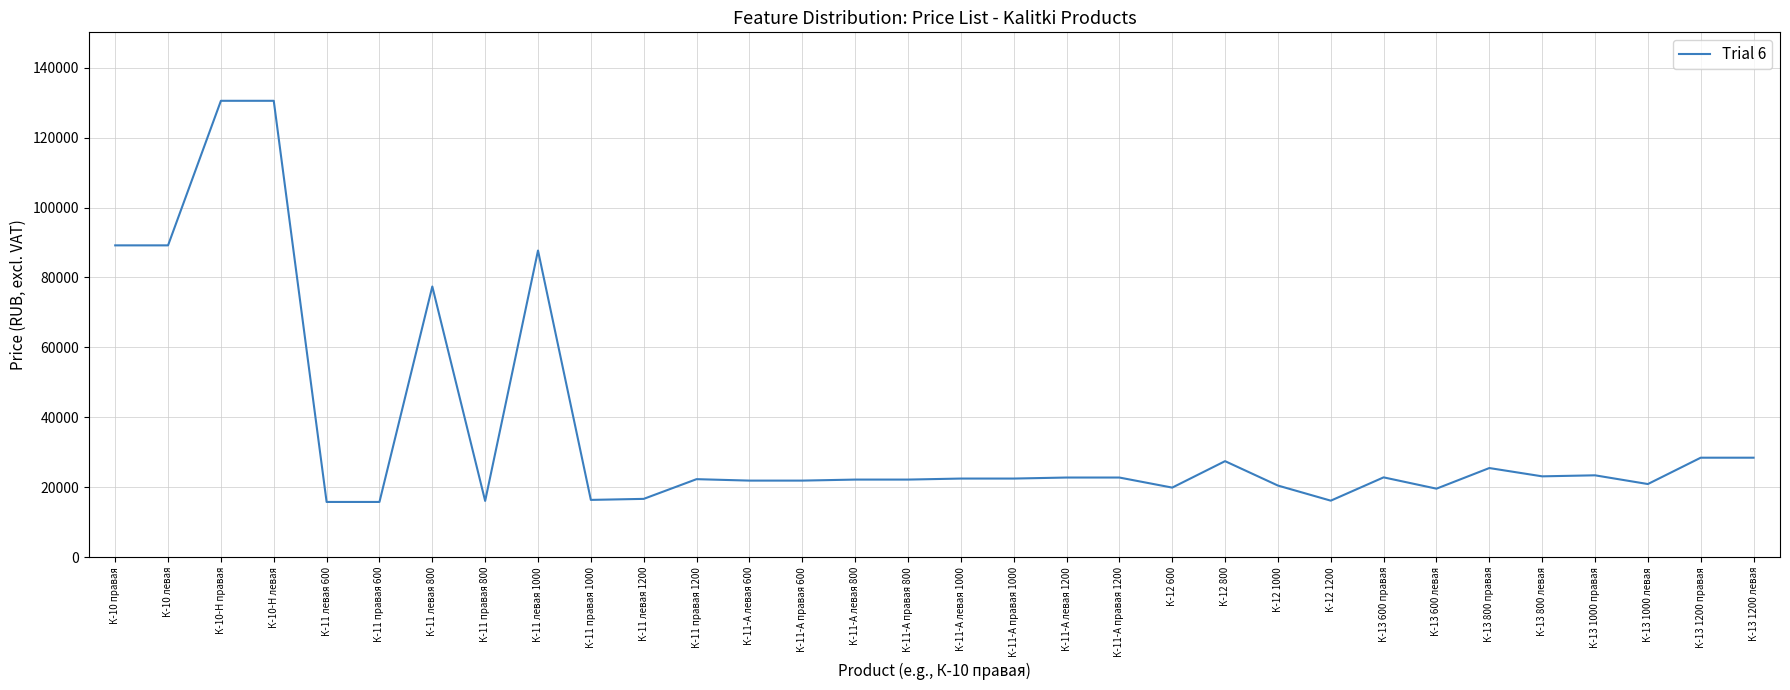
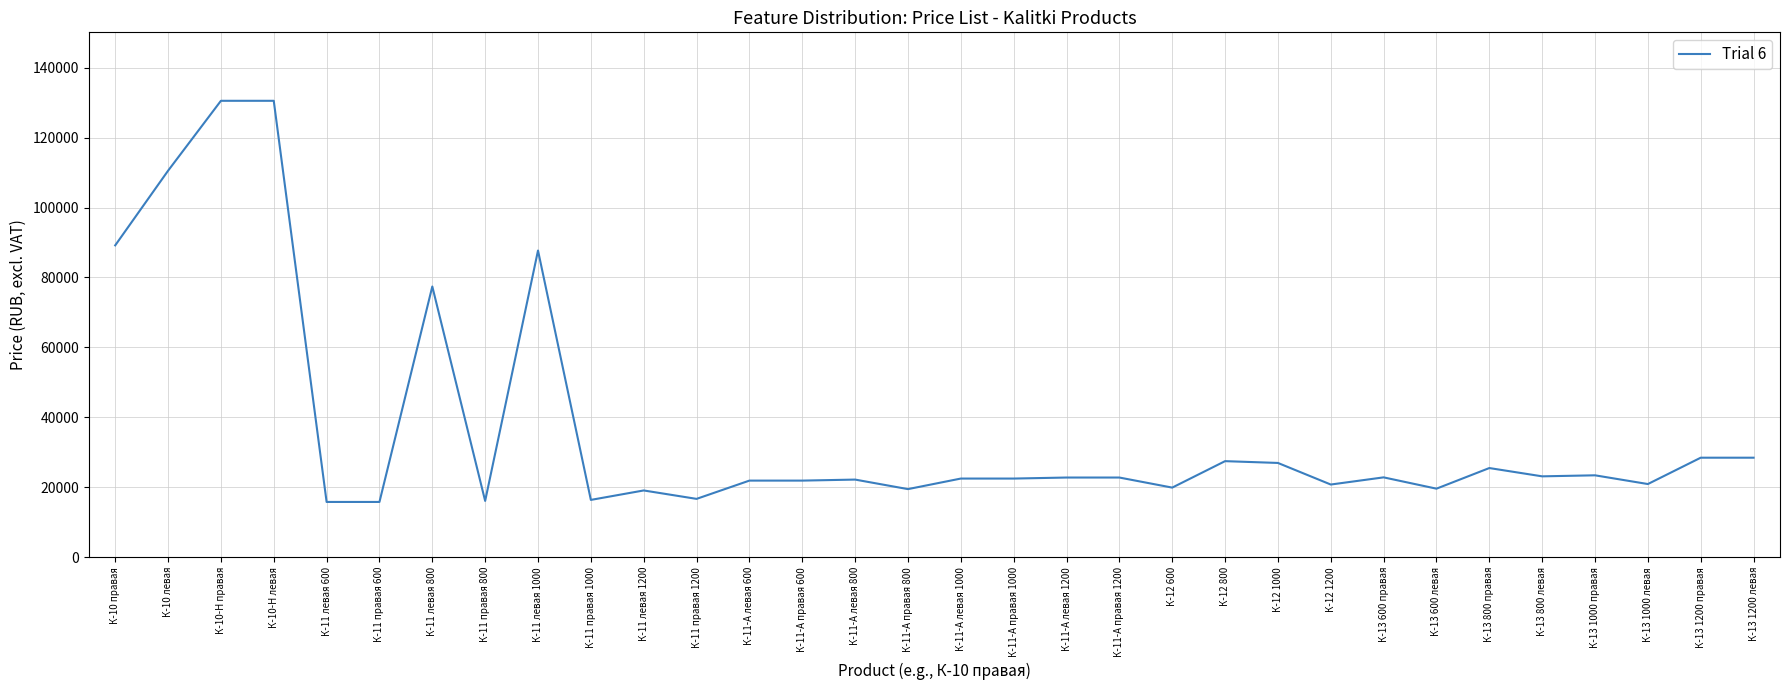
  {
    "К-10 правая": 89000,
-   "К-10 левая": 89000,
+   "К-10 левая": 111000,
    "К-10-Н правая": 131000,
    "К-10-Н левая": 131000,
    "К-11 левая 600": 16000,
    "К-11 правая 600": 16000,
    "К-11 левая 800": 77000,
    "К-11 правая 800": 16000,
    "К-11 левая 1000": 88000,
    "К-11 правая 1000": 16000,
-   "К-11 левая 1200": 17000,
-   "К-11 правая 1200": 22000,
+   "К-11 левая 1200": 19000,
+   "К-11 правая 1200": 17000,
    "К-11-А левая 600": 22000,
    "К-11-А правая 600": 22000,
    "К-11-А левая 800": 22000,
-   "К-11-А правая 800": 22000,
+   "К-11-А правая 800": 19000,
    "К-11-А левая 1000": 23000,
    "К-11-А правая 1000": 23000,
    "К-11-А левая 1200": 23000,
    "К-11-А правая 1200": 23000,
    "К-12 600": 20000,
    "К-12 800": 27000,
-   "К-12 1000": 21000,
-   "К-12 1200": 16000,
+   "К-12 1000": 27000,
+   "К-12 1200": 21000,
    "К-13 600 правая": 23000,
    "К-13 600 левая": 20000,
    "К-13 800 правая": 26000,
    "К-13 800 левая": 23000,
    "К-13 1000 правая": 23000,
    "К-13 1000 левая": 21000,
    "К-13 1200 правая": 28000,
    "К-13 1200 левая": 28000
  }
